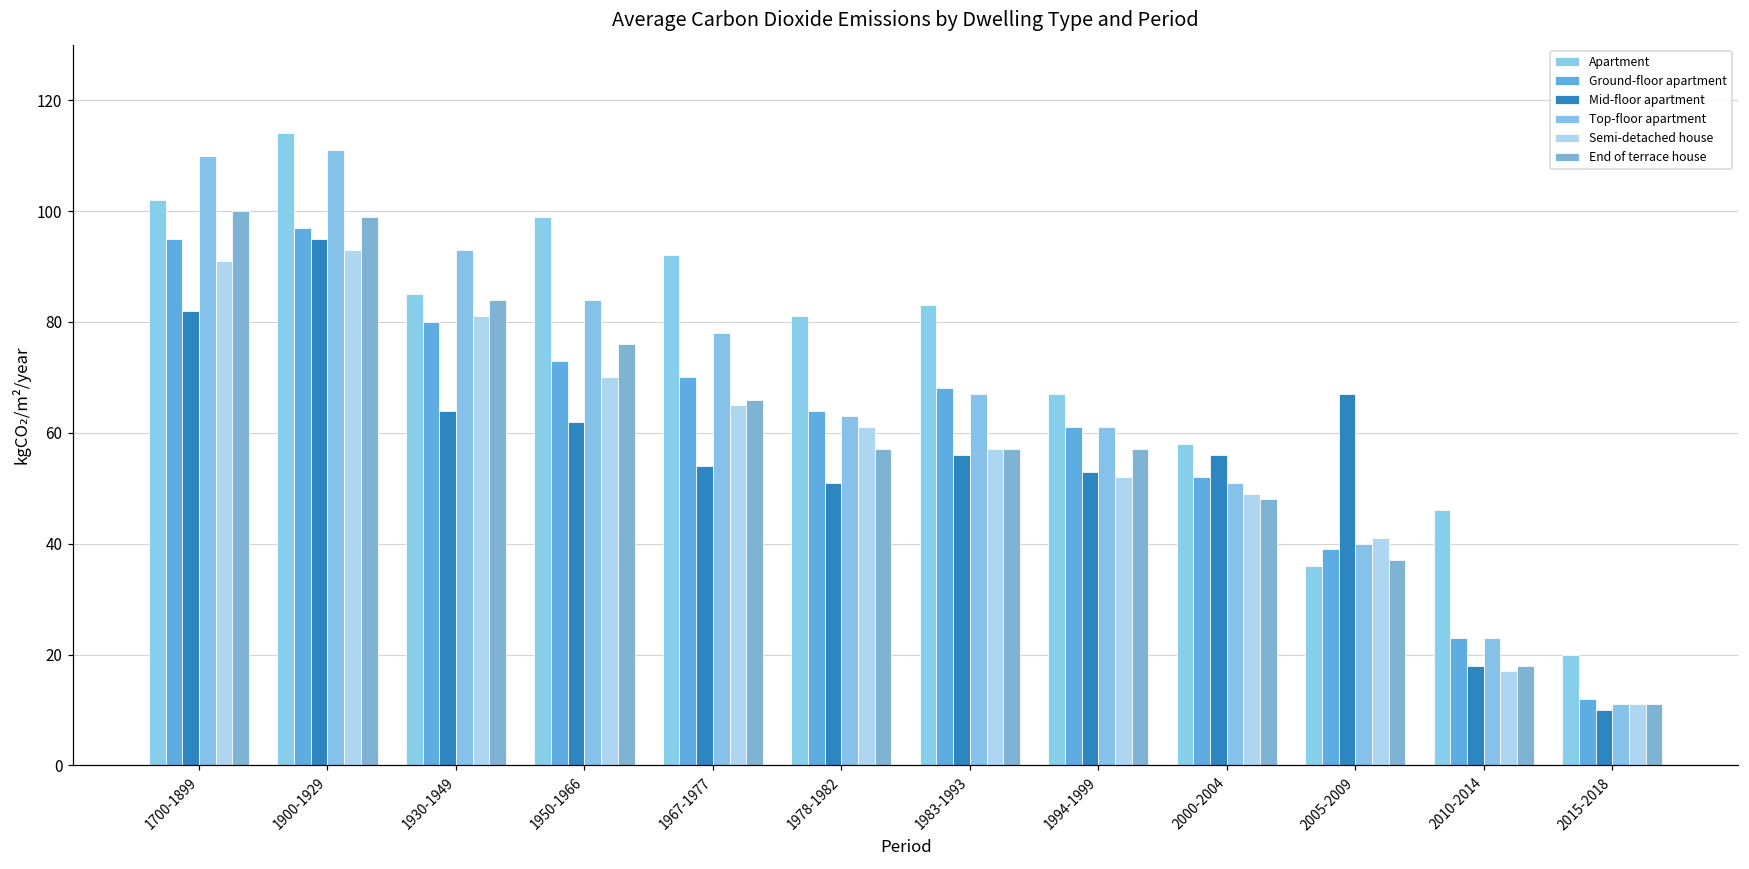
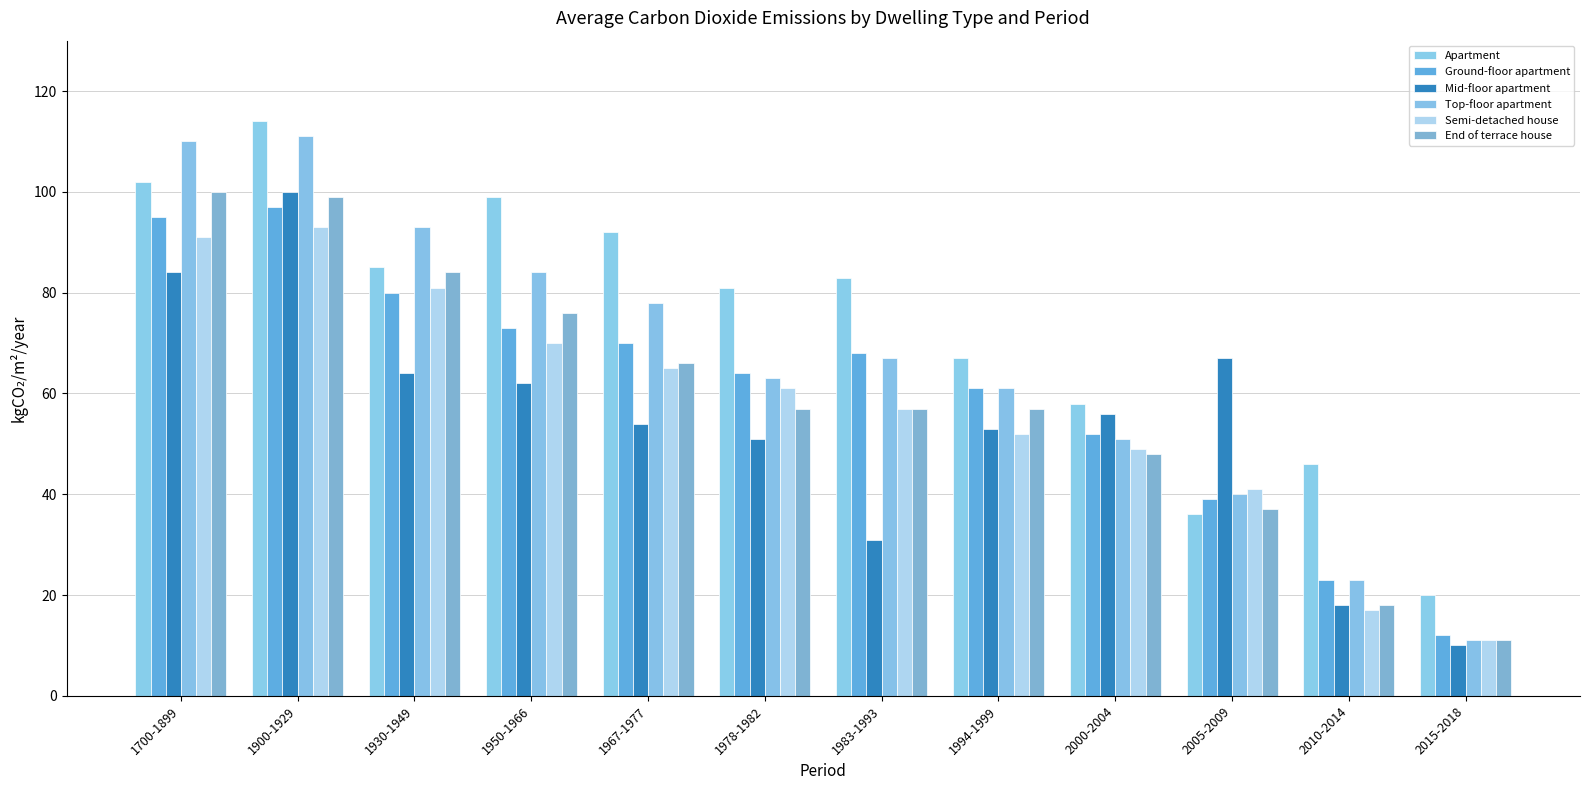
  {
    "Mid-floor apartment": {
-     "1700-1899": 82,
-     "1900-1929": 95,
+     "1700-1899": 84,
+     "1900-1929": 100,
      "1930-1949": 64,
      "1950-1966": 62,
      "1967-1977": 54,
      "1978-1982": 51,
-     "1983-1993": 56,
+     "1983-1993": 31,
      "1994-1999": 53,
      "2000-2004": 56,
      "2005-2009": 67,
      "2010-2014": 18,
      "2015-2018": 10
    }
  }
